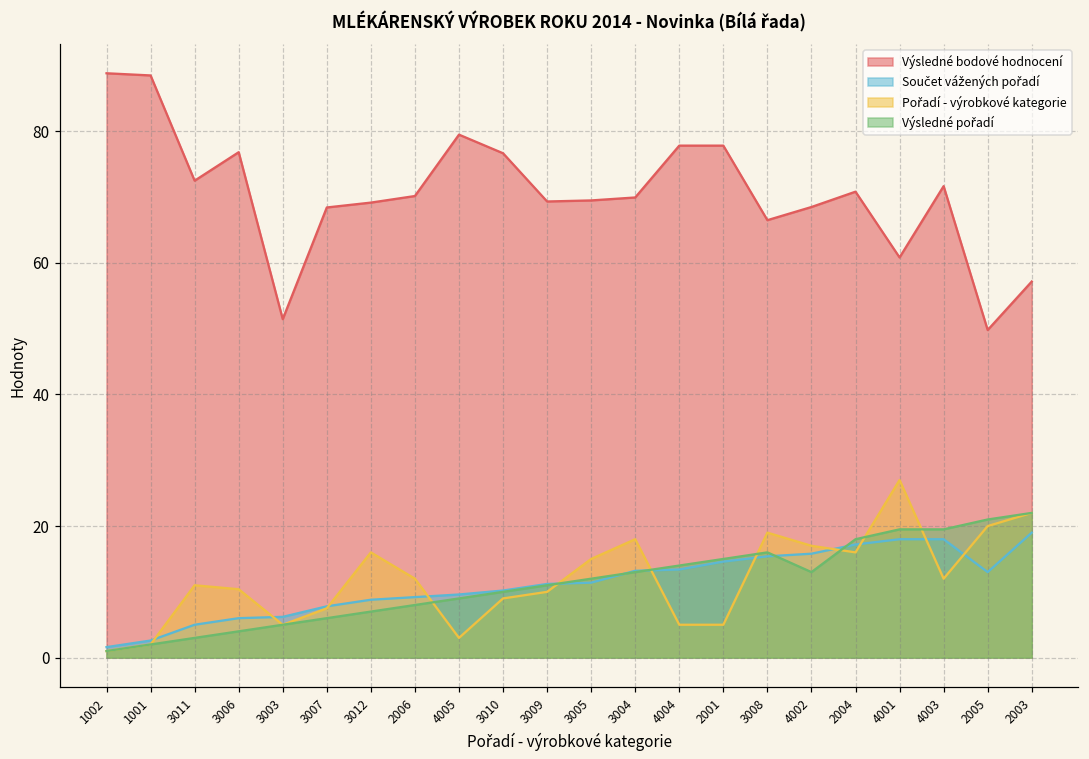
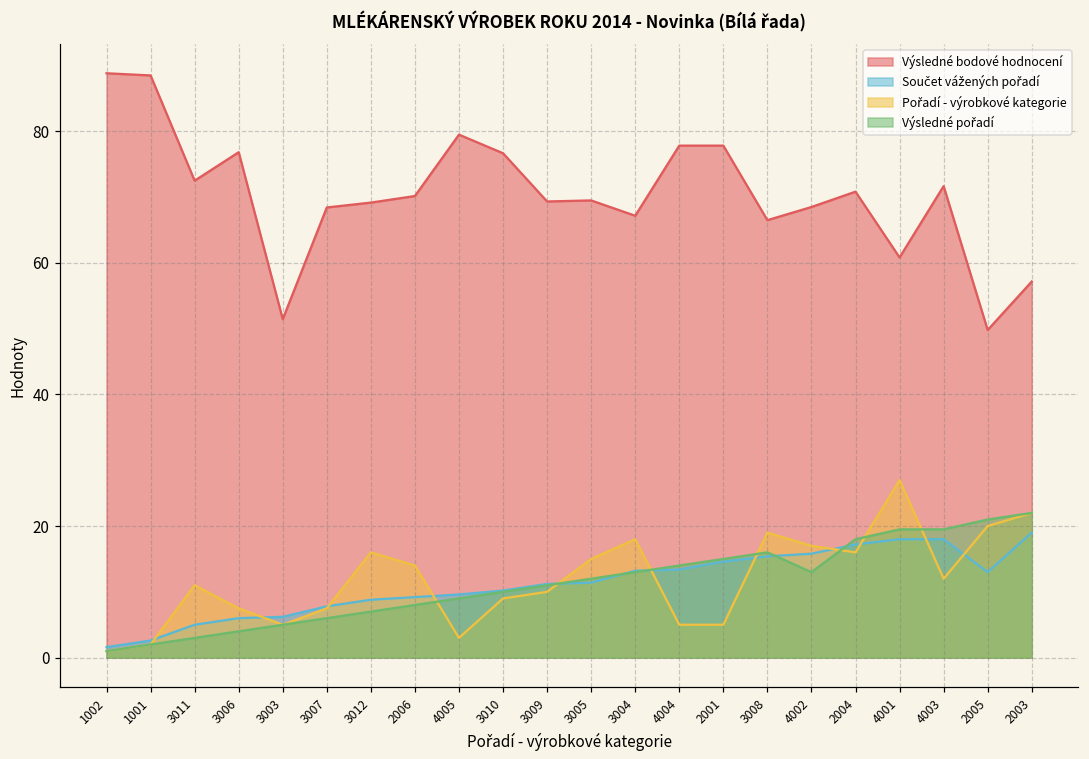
  {
    "Výsledné bodové hodnocení": {
      "1002": 89,
      "1001": 89,
      "3011": 73,
      "3006": 77,
      "3003": 51,
      "3007": 68,
      "3012": 69,
      "2006": 70,
      "4005": 80,
      "3010": 77,
      "3009": 69,
      "3005": 70,
-     "3004": 70,
+     "3004": 67,
      "4004": 78,
      "2001": 78,
      "3008": 67,
      "4002": 69,
      "2004": 71,
      "4001": 61,
      "4003": 72,
      "2005": 50,
      "2003": 57
    },
    "Součet vážených pořadí": {
      "1002": 2,
      "1001": 3,
      "3011": 5,
      "3006": 6,
      "3003": 6,
      "3012": 9,
      "2006": 9,
      "4005": 10,
      "3005": 11,
      "4004": 13,
      "3008": 15,
      "4002": 16,
      "2004": 17,
      "4001": 18,
      "4003": 18,
      "2005": 13,
      "2003": 19
    },
    "Pořadí - výrobkové kategorie": {
      "3011": 11,
-     "3006": 10,
+     "3006": 8,
      "3012": 16,
-     "2006": 12,
+     "2006": 14,
      "4005": 3,
      "3010": 9,
      "3009": 10,
      "3005": 15,
      "3004": 18,
      "4004": 5,
      "2001": 5,
      "3008": 19,
      "4002": 17,
      "2004": 16,
      "4001": 27,
      "4003": 12,
      "2005": 20
    },
    "Výsledné pořadí": {
      "3011": 3,
      "3006": 4,
      "3007": 6,
      "3012": 7,
      "2006": 8,
      "4005": 9,
      "3005": 12,
      "4004": 14,
      "3008": 16,
      "4002": 13,
      "2004": 18,
      "4001": 20,
      "4003": 20,
      "2005": 21
    }
  }
